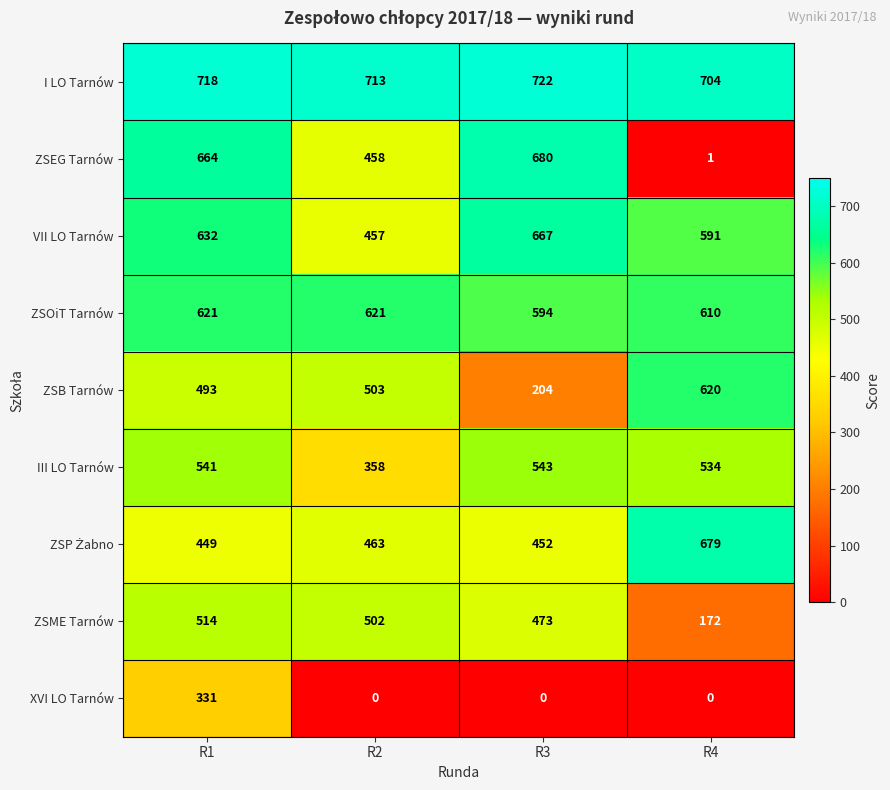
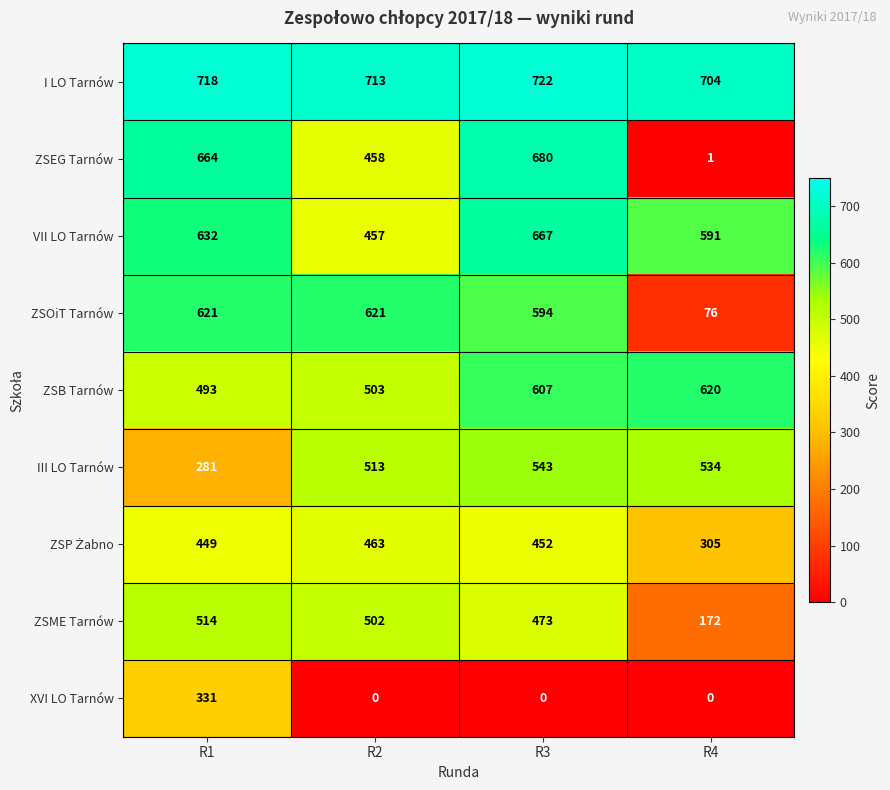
  {
    "I LO Tarnów": {
      "R1": 718,
      "R2": 713,
      "R3": 722,
      "R4": 704
    },
    "ZSEG Tarnów": {
      "R1": 664,
      "R2": 458,
      "R3": 680,
      "R4": 1
    },
    "VII LO Tarnów": {
      "R1": 632,
      "R2": 457,
      "R3": 667,
      "R4": 591
    },
    "ZSOiT Tarnów": {
      "R1": 621,
      "R2": 621,
      "R3": 594,
-     "R4": 610
+     "R4": 76
    },
    "ZSB Tarnów": {
      "R1": 493,
      "R2": 503,
-     "R3": 204,
+     "R3": 607,
      "R4": 620
    },
    "III LO Tarnów": {
-     "R1": 541,
-     "R2": 358,
+     "R1": 281,
+     "R2": 513,
      "R3": 543,
      "R4": 534
    },
    "ZSP Żabno": {
      "R1": 449,
      "R2": 463,
      "R3": 452,
-     "R4": 679
+     "R4": 305
    },
    "ZSME Tarnów": {
      "R1": 514,
      "R2": 502,
      "R3": 473,
      "R4": 172
    },
    "XVI LO Tarnów": {
      "R1": 331,
      "R2": 0,
      "R3": 0,
      "R4": 0
    }
  }
